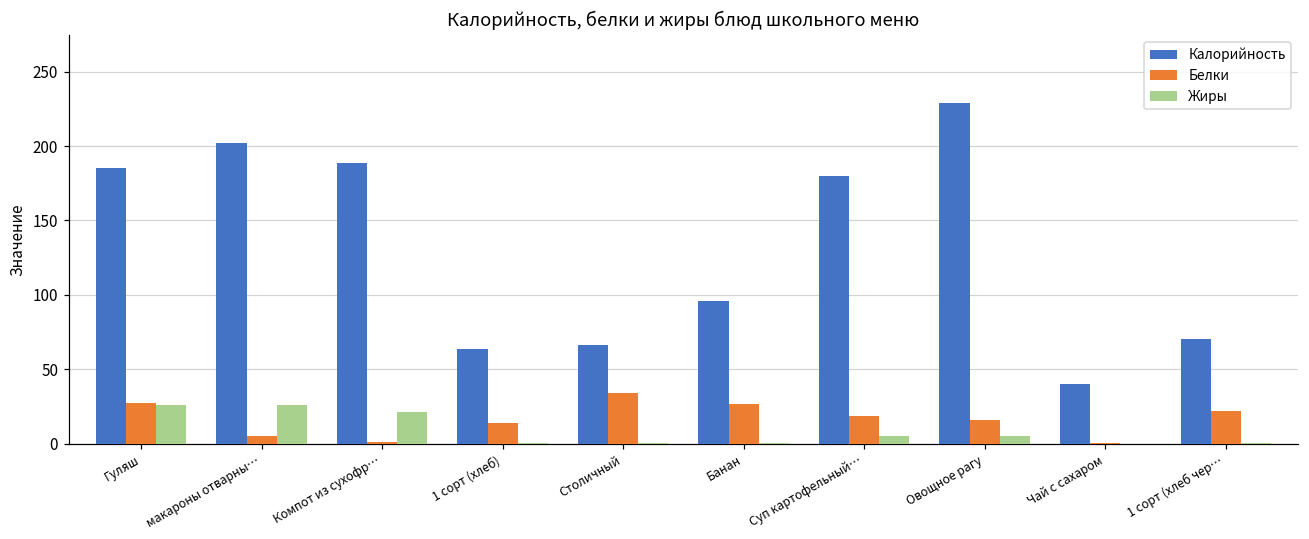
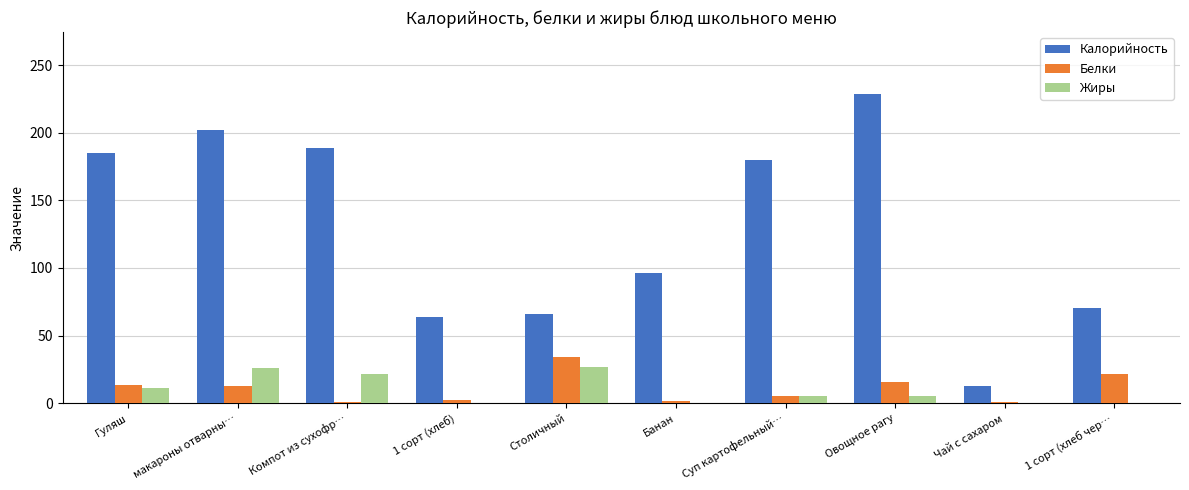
  {
    "Калорийность": {
      "Гуляш": 185,
      "макароны отварны…": 202,
      "Компот из сухофр…": 189,
      "1 сорт (хлеб)": 64,
      "Столичный": 66,
      "Банан": 96,
      "Суп картофельный…": 180,
      "Овощное рагу": 229,
-     "Чай с сахаром": 40,
+     "Чай с сахаром": 13,
      "1 сорт (хлеб чер…": 70
    },
    "Белки": {
-     "Гуляш": 27,
-     "макароны отварны…": 5,
-     "1 сорт (хлеб)": 14,
+     "Гуляш": 13,
+     "макароны отварны…": 13,
+     "1 сорт (хлеб)": 2,
      "Столичный": 34,
-     "Банан": 27,
-     "Суп картофельный…": 18,
+     "Банан": 2,
+     "Суп картофельный…": 5,
      "Овощное рагу": 16,
      "1 сорт (хлеб чер…": 22
    },
    "Жиры": {
-     "Гуляш": 26,
+     "Гуляш": 11,
      "макароны отварны…": 26,
      "Компот из сухофр…": 21,
-     "Столичный": 0,
+     "Столичный": 27,
      "Суп картофельный…": 5,
      "Овощное рагу": 5,
      "Чай с сахаром": 0
    }
  }
